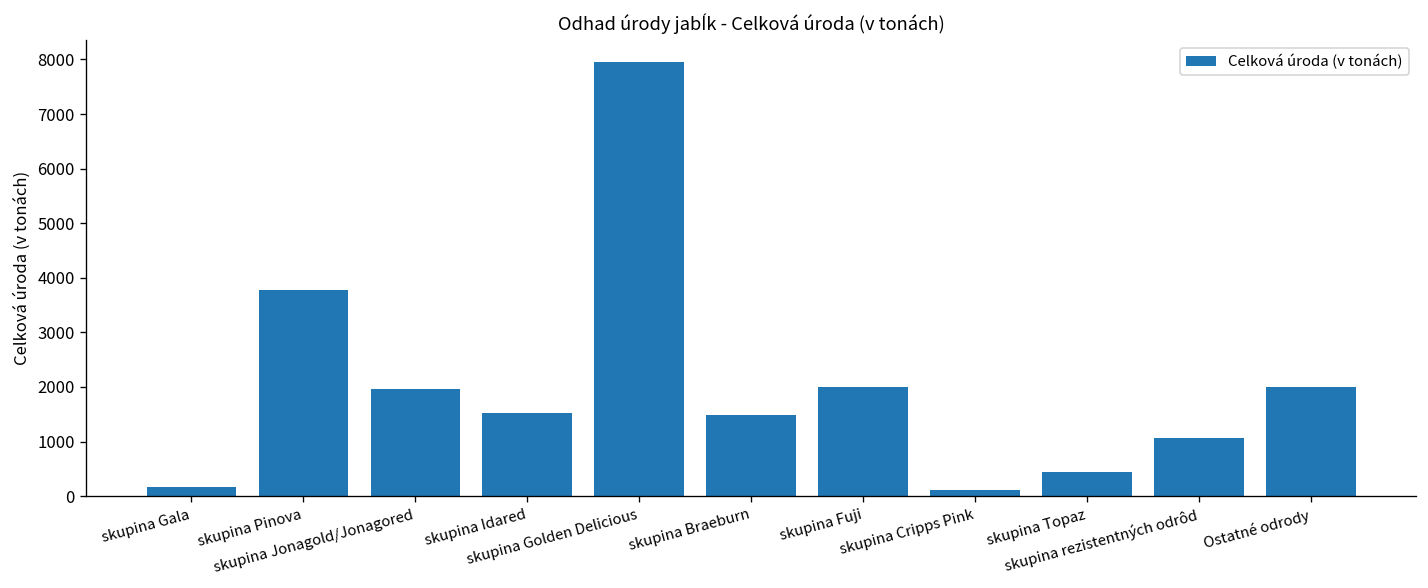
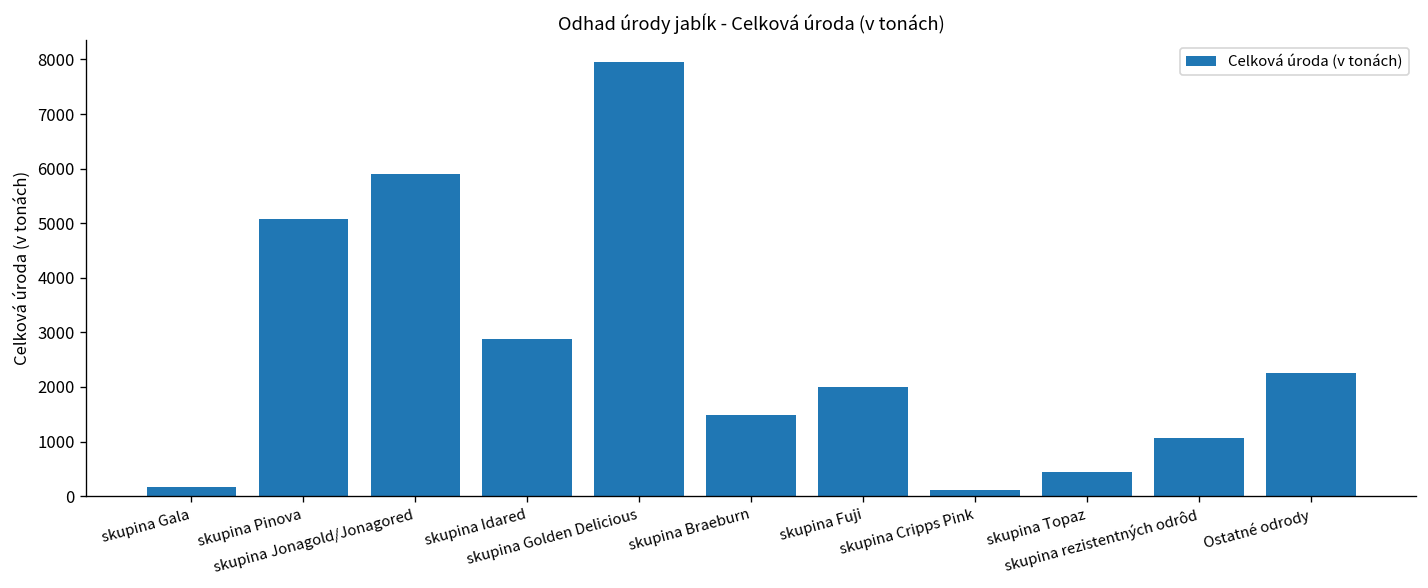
  {
    "skupina Gala": 200,
-   "skupina Pinova": 3800,
-   "skupina Jonagold/Jonagored": 2000,
-   "skupina Idared": 1500,
+   "skupina Pinova": 5100,
+   "skupina Jonagold/Jonagored": 5900,
+   "skupina Idared": 2900,
    "skupina Golden Delicious": 8000,
    "skupina Braeburn": 1500,
    "skupina Fuji": 2000,
    "skupina Cripps Pink": 100,
    "skupina Topaz": 400,
    "skupina rezistentných odrôd": 1100,
-   "Ostatné odrody": 2000
+   "Ostatné odrody": 2200
  }
